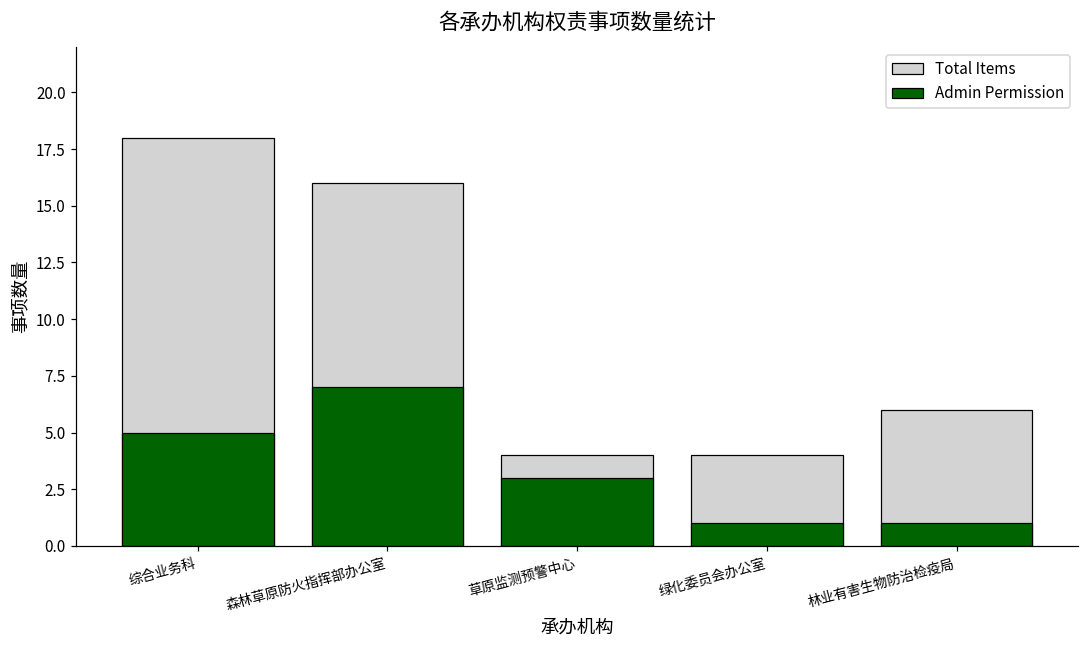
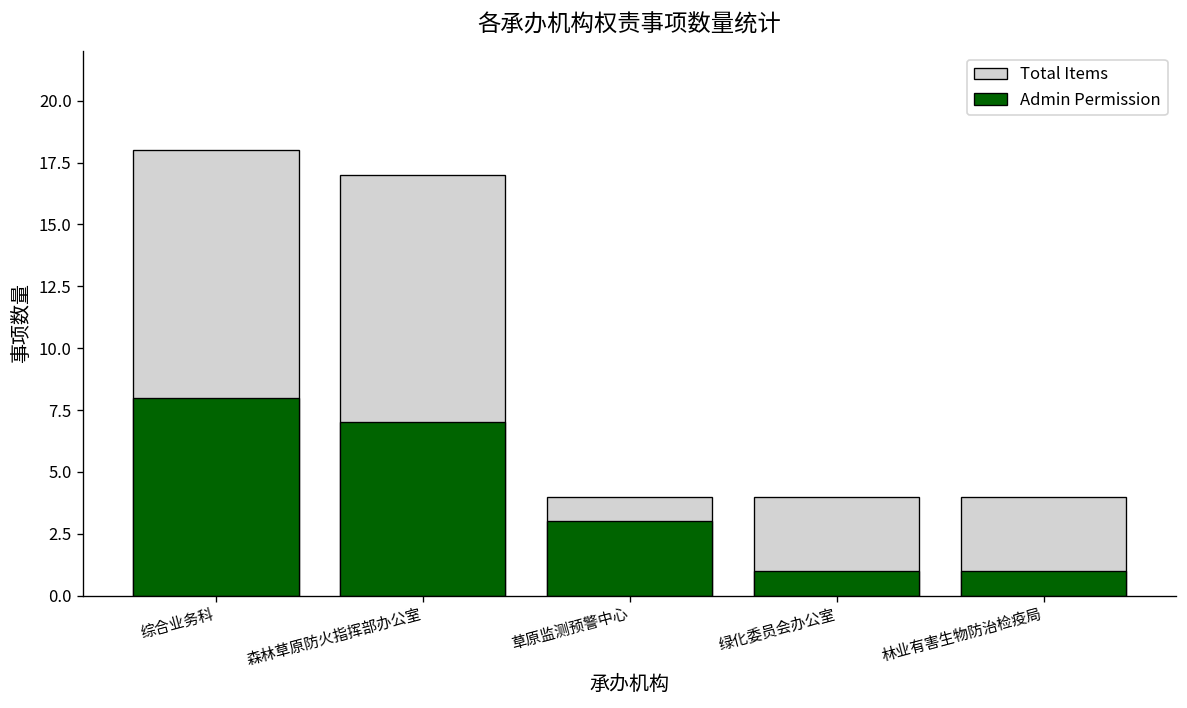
  {
    "Total Items": {
      "综合业务科": 18,
-     "森林草原防火指挥部办公室": 16,
+     "森林草原防火指挥部办公室": 17,
      "草原监测预警中心": 4,
      "绿化委员会办公室": 4,
-     "林业有害生物防治检疫局": 6
+     "林业有害生物防治检疫局": 4
    },
    "Admin Permission": {
-     "综合业务科": 5
+     "综合业务科": 8
    }
  }
